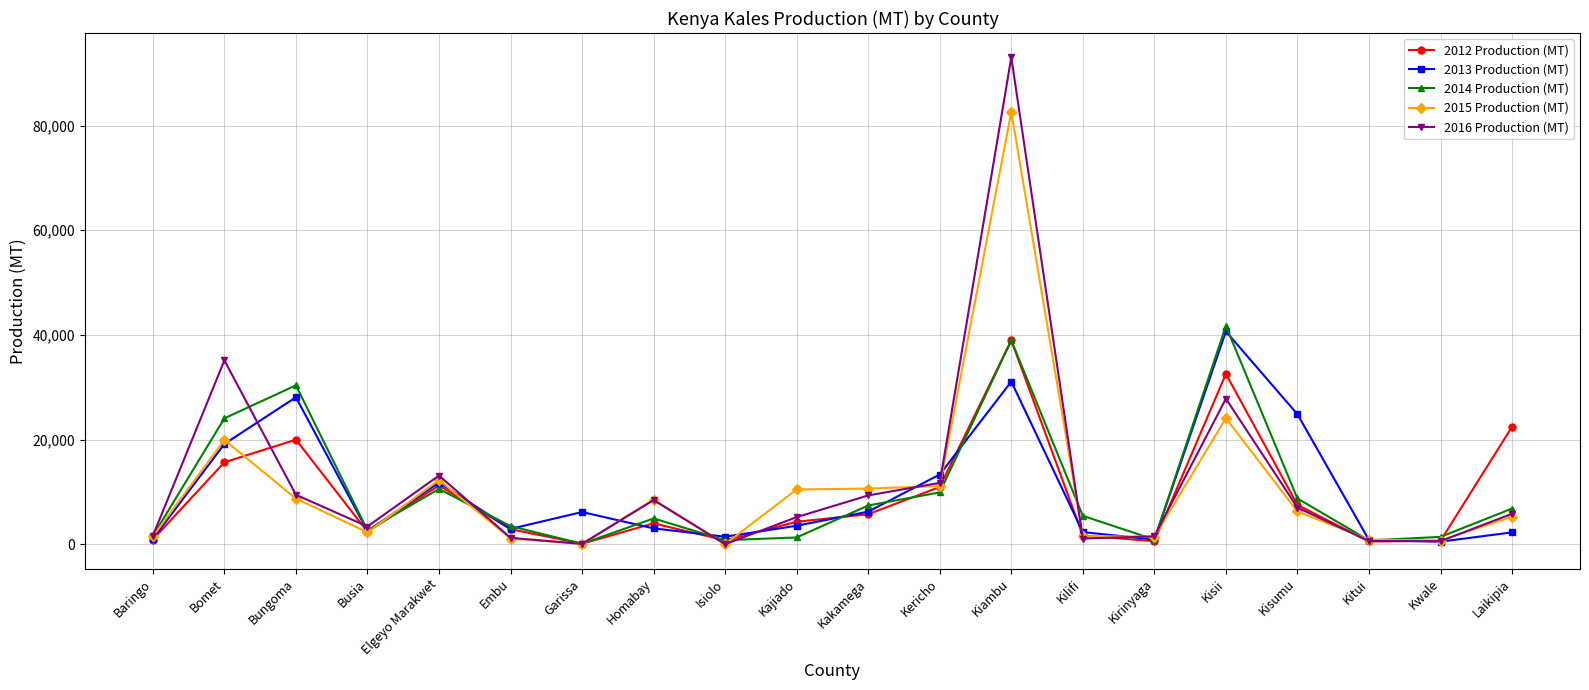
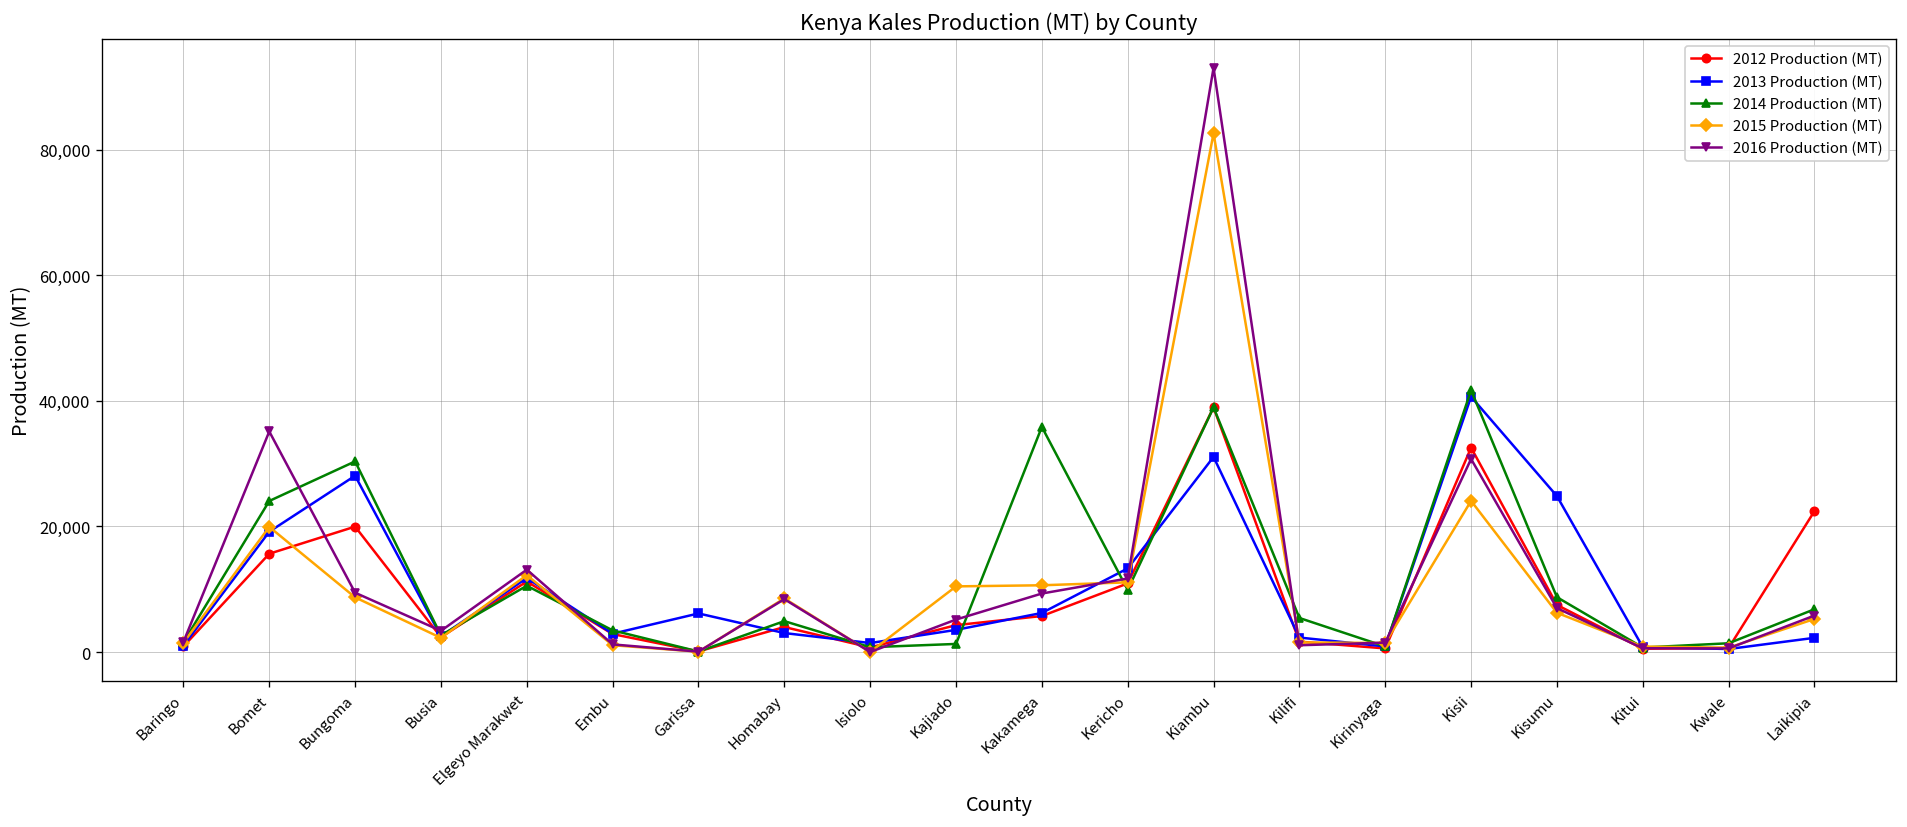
  {
    "2012 Production (MT)": {
      "Bomet": "16,000",
      "Bungoma": "20,000",
      "Elgeyo Marakwet": "11,000",
      "Homabay": "4,000",
      "Kajiado": "4,000",
      "Kakamega": "6,000",
      "Kisii": "33,000",
      "Kisumu": "8,000",
      "Laikipia": "22,000"
    },
    "2013 Production (MT)": {
      "Bomet": "19,000",
      "Bungoma": "28,000",
      "Garissa": "6,000",
      "Homabay": "3,000",
      "Isiolo": "1,000",
      "Kajiado": "4,000",
      "Kakamega": "6,000",
      "Kericho": "13,000",
      "Kiambu": "31,000",
      "Kilifi": "2,000",
      "Kisii": "41,000",
      "Kisumu": "25,000",
      "Laikipia": "2,000"
    },
    "2014 Production (MT)": {
      "Bomet": "24,000",
      "Bungoma": "30,000",
      "Elgeyo Marakwet": "11,000",
      "Embu": "3,000",
      "Homabay": "5,000",
      "Kajiado": "1,000",
-     "Kakamega": "7,000",
+     "Kakamega": "36,000",
      "Kericho": "10,000",
      "Kilifi": "5,000",
      "Kisii": "42,000",
      "Kisumu": "9,000",
      "Kwale": "1,000",
      "Laikipia": "7,000"
    },
    "2015 Production (MT)": {
      "Bomet": "20,000",
      "Bungoma": "9,000",
      "Kajiado": "10,000",
      "Kakamega": "11,000",
      "Kiambu": "83,000",
      "Kisii": "24,000",
      "Kisumu": "6,000",
      "Laikipia": "5,000"
    },
    "2016 Production (MT)": {
      "Bomet": "35,000",
      "Bungoma": "9,000",
      "Busia": "3,000",
      "Elgeyo Marakwet": "13,000",
      "Kajiado": "5,000",
      "Kakamega": "9,000",
      "Kericho": "12,000",
      "Kiambu": "93,000",
-     "Kisii": "28,000",
+     "Kisii": "31,000",
      "Kisumu": "7,000",
      "Laikipia": "6,000"
    }
  }
